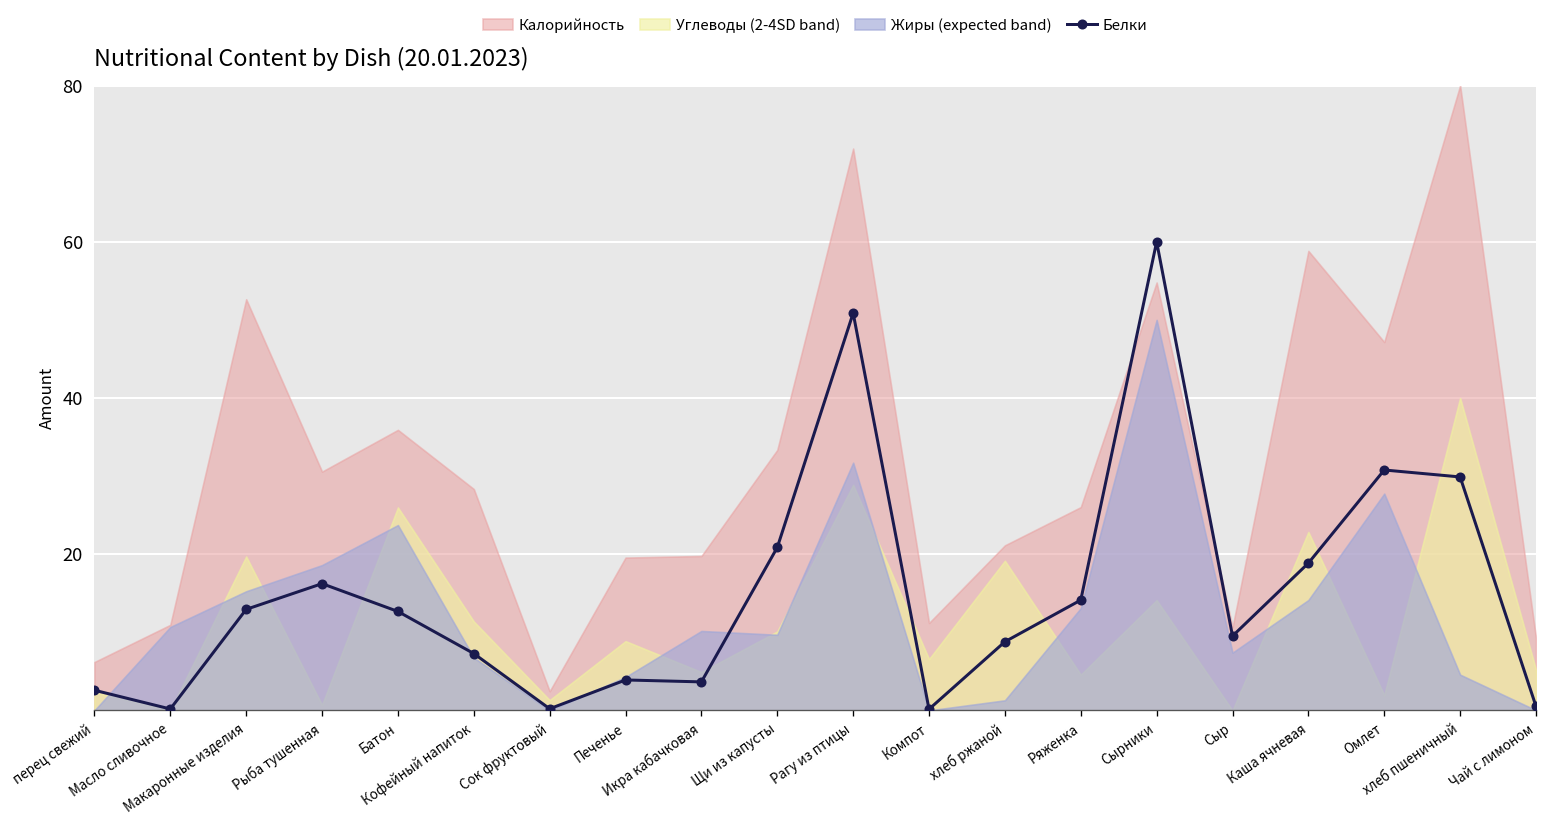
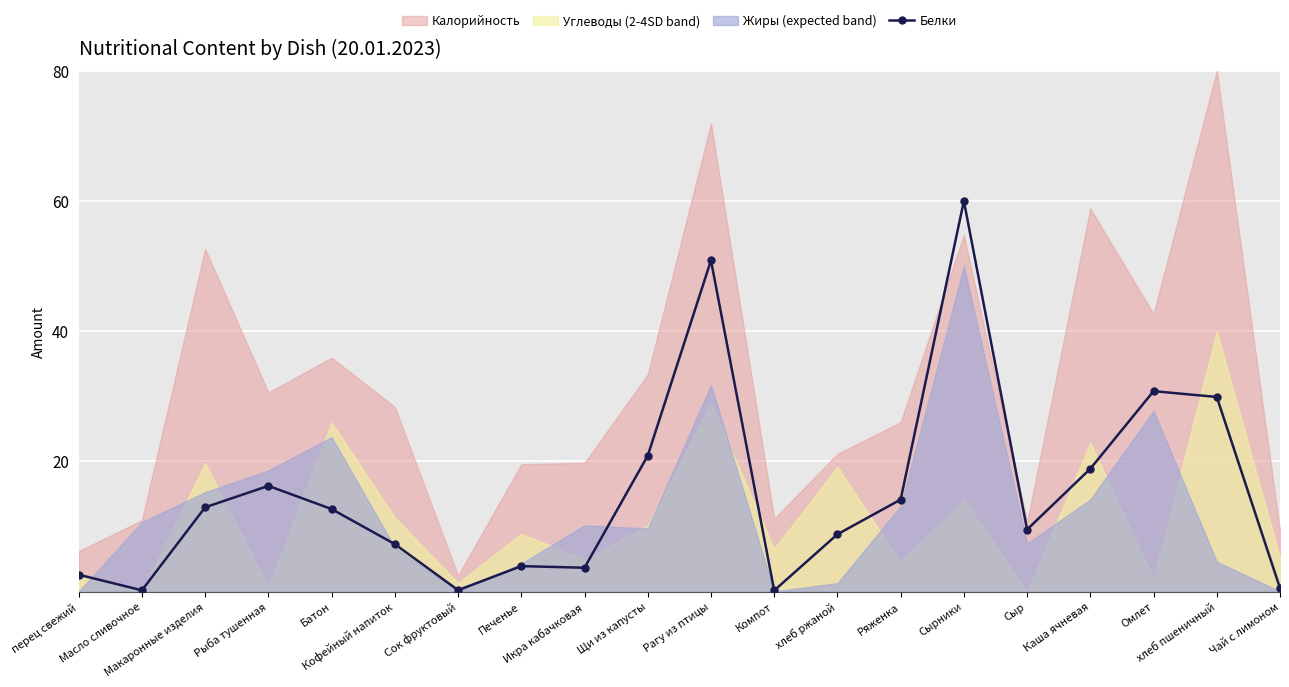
  {
    "Калорийность": {
      "перец свежий": 6,
      "Макаронные изделия": 53,
      "Рыба тушенная": 31,
      "Батон": 36,
      "Кофейный напиток": 28,
      "Сок фруктовый": 2,
      "Печенье": 20,
      "Икра кабачковая": 20,
      "Щи из капусты": 33,
      "Рагу из птицы": 72,
      "Компот": 11,
      "хлеб ржаной": 21,
      "Ряженка": 26,
      "Сырники": 55,
      "Сыр": 11,
      "Каша ячневая": 59,
-     "Омлет": 47,
+     "Омлет": 43,
      "хлеб пшеничный": 80,
      "Чай с лимоном": 9
    },
    "Белки": {
      "Макаронные изделия": 13,
      "Рыба тушенная": 16,
      "Батон": 13,
      "Кофейный напиток": 7,
      "Икра кабачковая": 4,
      "Щи из капусты": 21,
      "Рагу из птицы": 51,
      "хлеб ржаной": 9,
      "Ряженка": 14,
      "Сырники": 60,
      "Сыр": 10,
      "Каша ячневая": 19,
      "Омлет": 31,
      "хлеб пшеничный": 30,
      "Чай с лимоном": 1
    },
    "Углеводы (2-4SD band)": {
      "Макаронные изделия": 20,
      "Рыба тушенная": 1,
      "Батон": 26,
      "Кофейный напиток": 11,
      "Сок фруктовый": 1,
      "Печенье": 9,
      "Икра кабачковая": 5,
      "Щи из капусты": 10,
      "Рагу из птицы": 29,
      "Компот": 7,
      "хлеб ржаной": 19,
      "Ряженка": 5,
      "Сырники": 14,
      "Сыр": 0,
      "Каша ячневая": 23,
      "Омлет": 2,
      "хлеб пшеничный": 40,
      "Чай с лимоном": 5
    },
    "Жиры (expected band)": {
      "перец свежий": 0,
      "Макаронные изделия": 15,
      "Рыба тушенная": 19,
      "Батон": 24,
      "Кофейный напиток": 7,
      "Икра кабачковая": 10,
      "Щи из капусты": 10,
      "Рагу из птицы": 32,
      "хлеб ржаной": 1,
      "Ряженка": 13,
      "Сырники": 50,
      "Сыр": 7,
      "Каша ячневая": 14,
      "Омлет": 28,
      "хлеб пшеничный": 5
    }
  }
